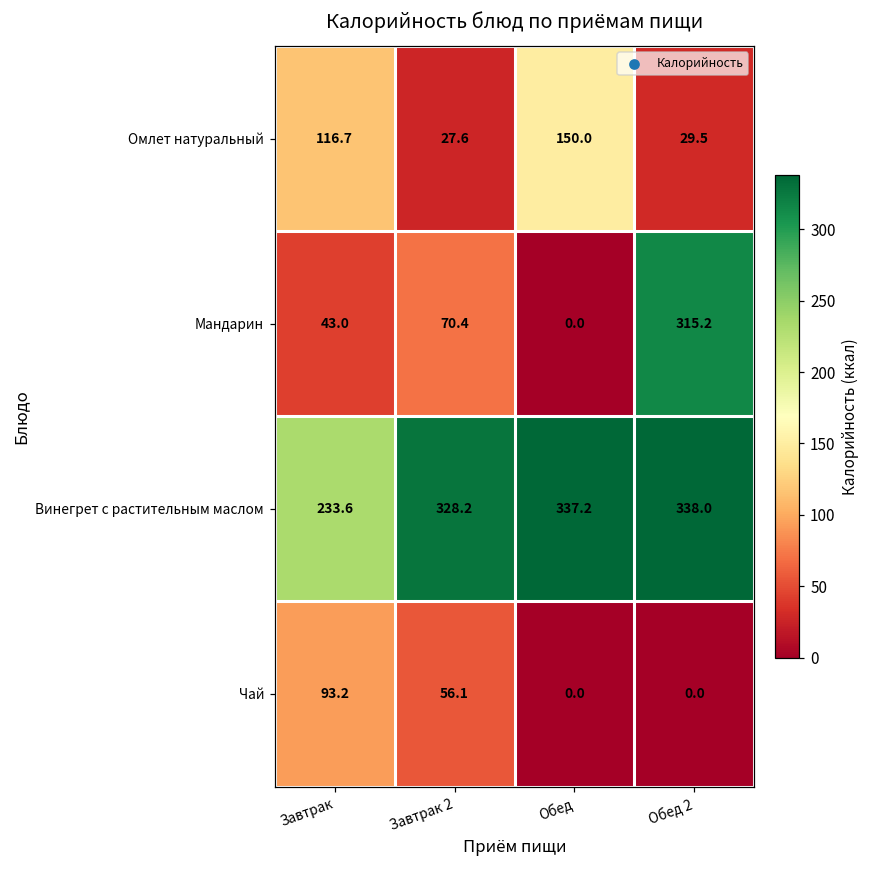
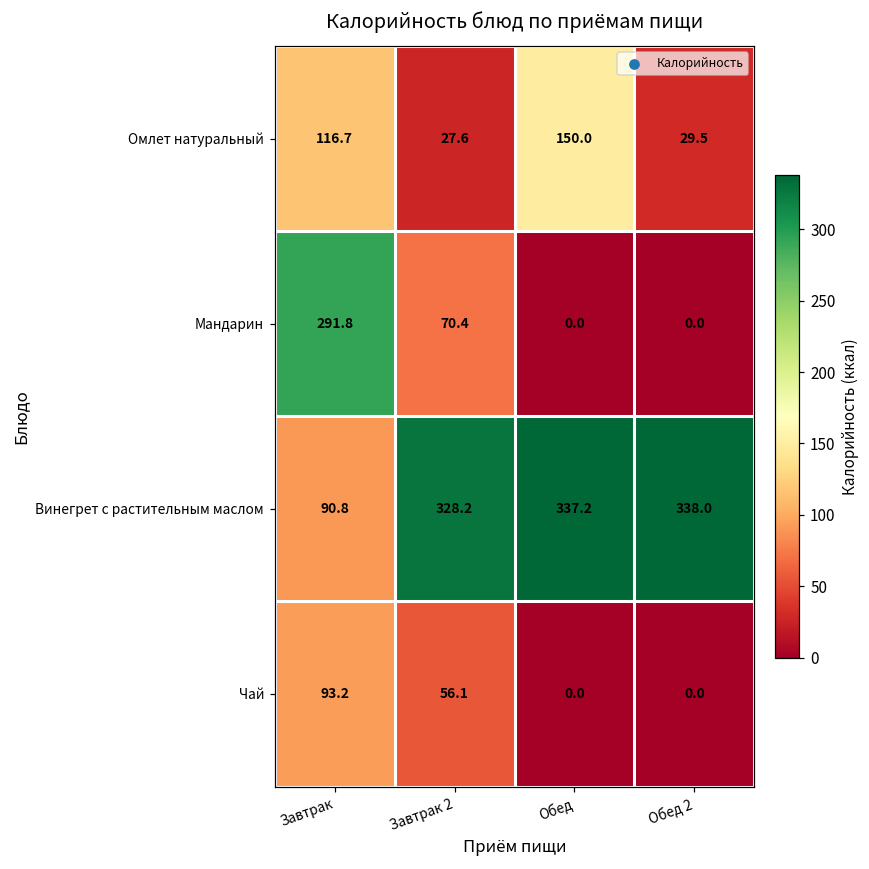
  {
    "Омлет натуральный": {
      "Завтрак": 116.7,
      "Завтрак 2": 27.6,
      "Обед": 150.0,
      "Обед 2": 29.5
    },
    "Мандарин": {
-     "Завтрак": 43.0,
+     "Завтрак": 291.8,
      "Завтрак 2": 70.4,
      "Обед": 0.0,
-     "Обед 2": 315.2
+     "Обед 2": 0.0
    },
    "Винегрет с растительным маслом": {
-     "Завтрак": 233.6,
+     "Завтрак": 90.8,
      "Завтрак 2": 328.2,
      "Обед": 337.2,
      "Обед 2": 338.0
    },
    "Чай": {
      "Завтрак": 93.2,
      "Завтрак 2": 56.1,
      "Обед": 0.0,
      "Обед 2": 0.0
    }
  }
